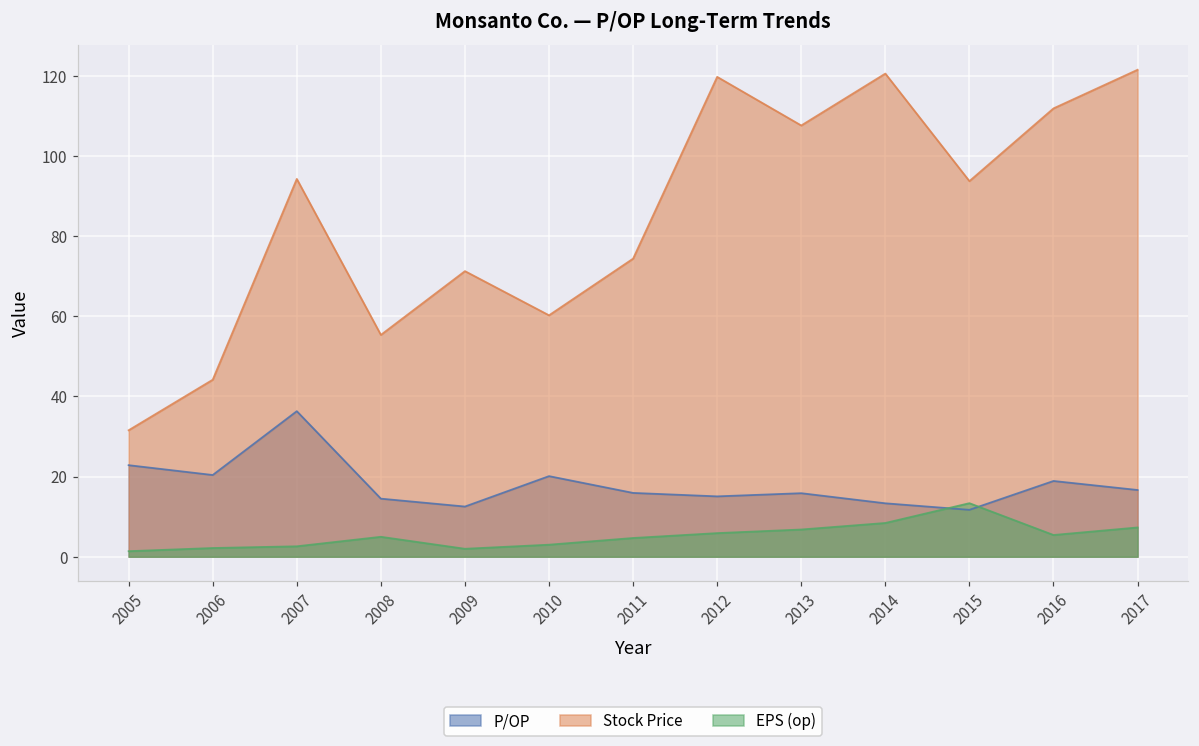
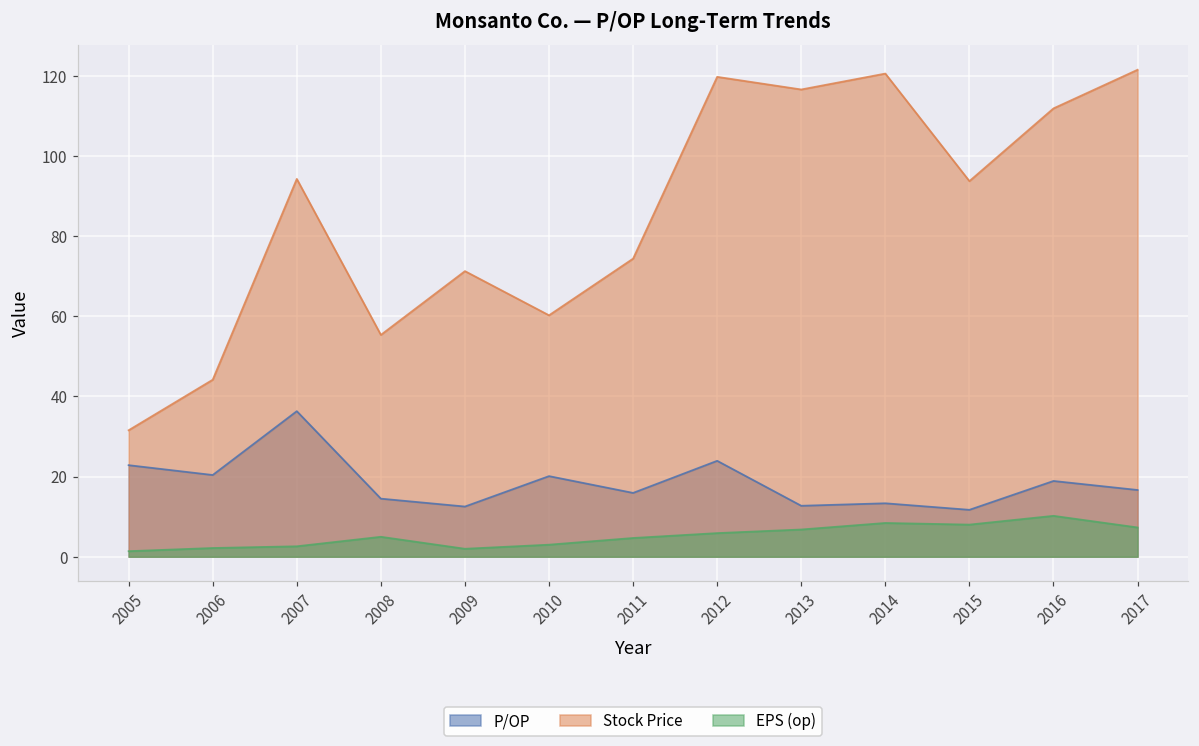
  {
    "P/OP": {
      "2005": 23,
      "2006": 20,
      "2007": 36,
      "2008": 14,
      "2009": 13,
      "2010": 20,
      "2011": 16,
-     "2012": 15,
-     "2013": 16,
+     "2012": 24,
+     "2013": 13,
      "2014": 13,
      "2015": 12,
      "2016": 19,
      "2017": 17
    },
    "Stock Price": {
      "2005": 32,
      "2006": 44,
      "2007": 94,
      "2008": 55,
      "2009": 71,
      "2010": 60,
      "2011": 74,
      "2012": 120,
-     "2013": 108,
+     "2013": 117,
      "2014": 121,
      "2015": 94,
      "2016": 112,
      "2017": 122
    },
    "EPS (op)": {
      "2005": 1,
      "2006": 2,
      "2007": 3,
      "2008": 5,
      "2009": 2,
      "2010": 3,
      "2011": 5,
      "2012": 6,
      "2013": 7,
      "2014": 8,
-     "2015": 13,
-     "2016": 5,
+     "2015": 8,
+     "2016": 10,
      "2017": 7
    }
  }
